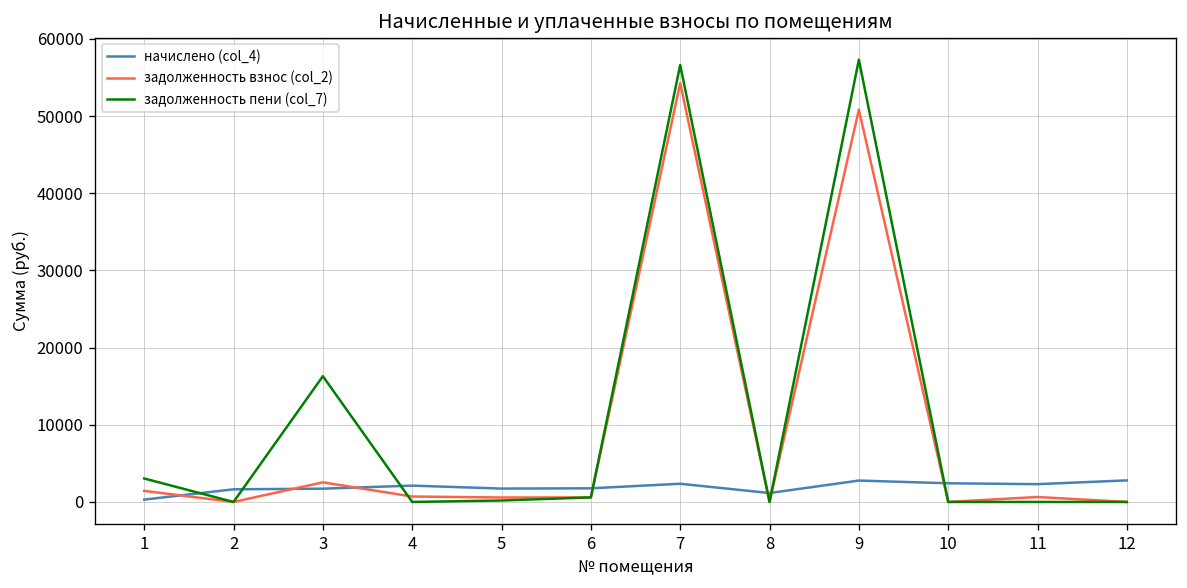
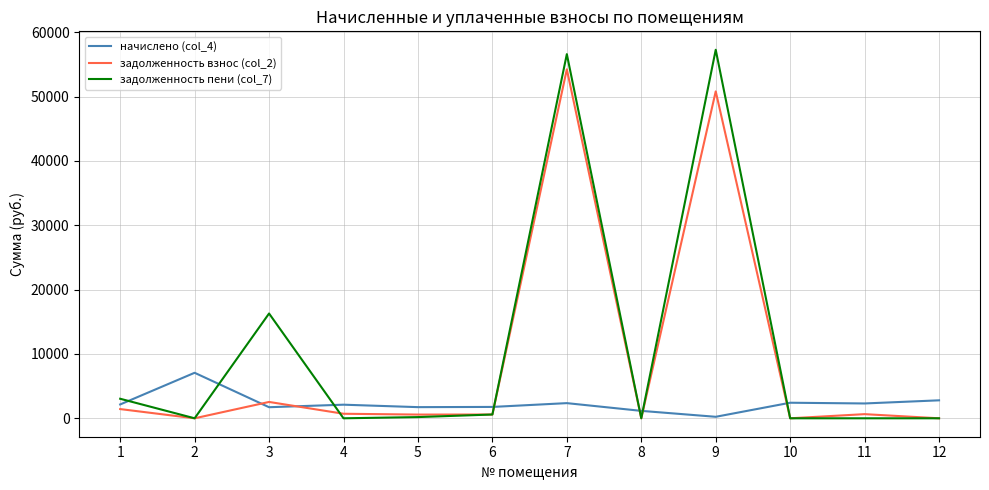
  {
    "начислено (col_4)": {
-     "1": 0,
-     "2": 2000,
+     "1": 2000,
+     "2": 7000,
      "3": 2000,
      "4": 2000,
      "5": 2000,
      "6": 2000,
      "7": 2000,
      "8": 1000,
-     "9": 3000,
+     "9": 0,
      "10": 2000,
      "11": 2000,
      "12": 3000
    },
    "задолженность взнос (col_2)": {
      "1": 1000,
      "3": 3000,
      "4": 1000,
      "7": 54000,
      "9": 51000,
      "11": 1000
    },
    "задолженность пени (col_7)": {
      "1": 3000,
      "3": 16000,
      "4": 0,
      "7": 57000,
      "9": 57000,
      "11": 0
    }
  }
